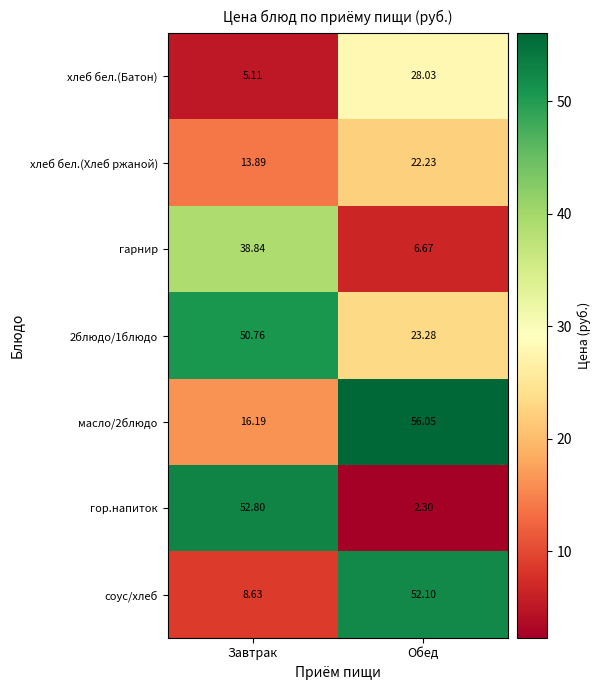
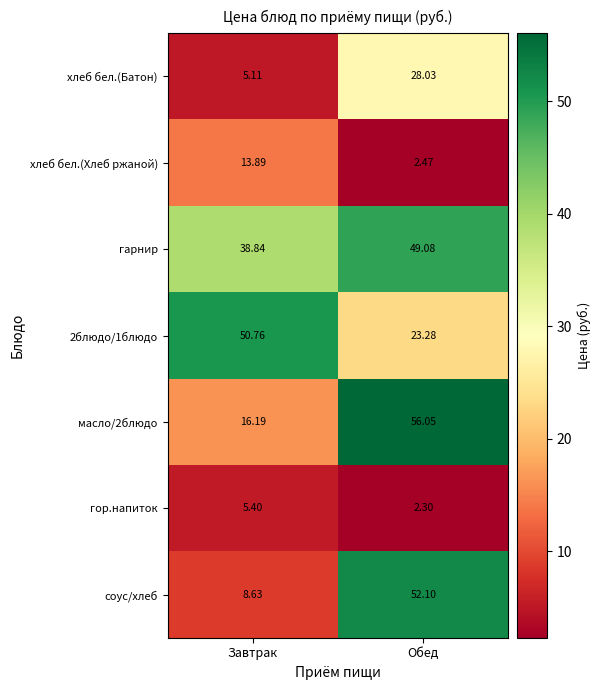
  {
    "хлеб бел.(Батон)": {
      "Завтрак": 5.11,
      "Обед": 28.03
    },
    "хлеб бел.(Хлеб ржаной)": {
      "Завтрак": 13.89,
-     "Обед": 22.23
+     "Обед": 2.47
    },
    "гарнир": {
      "Завтрак": 38.84,
-     "Обед": 6.67
+     "Обед": 49.08
    },
    "2блюдо/1блюдо": {
      "Завтрак": 50.76,
      "Обед": 23.28
    },
    "масло/2блюдо": {
      "Завтрак": 16.19,
      "Обед": 56.05
    },
    "гор.напиток": {
-     "Завтрак": 52.80,
+     "Завтрак": 5.40,
      "Обед": 2.30
    },
    "соус/хлеб": {
      "Завтрак": 8.63,
      "Обед": 52.10
    }
  }
